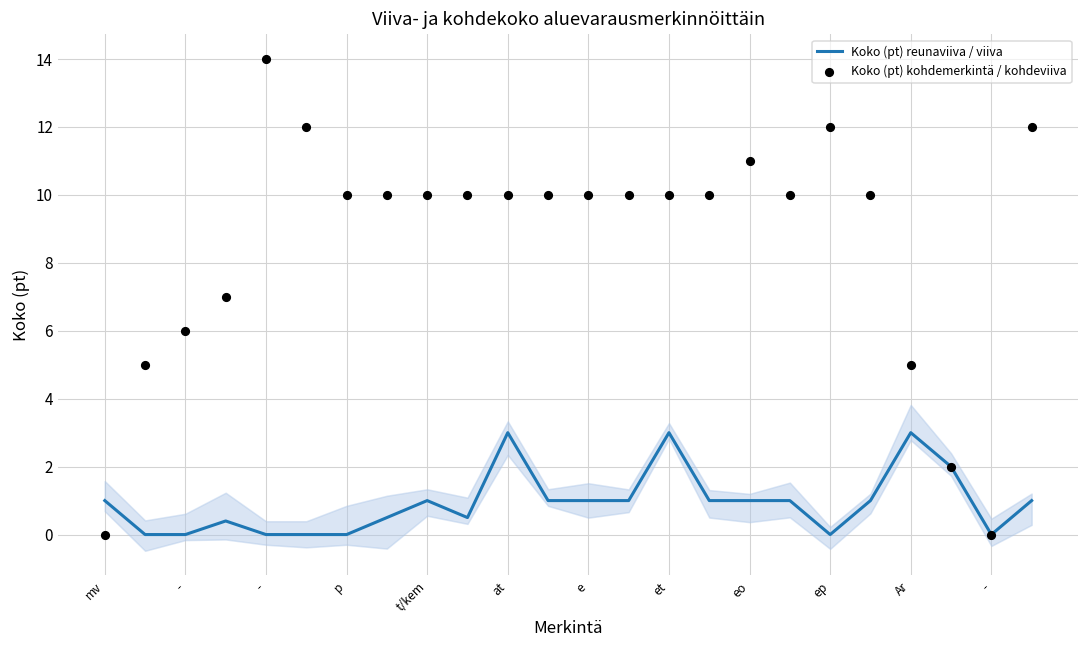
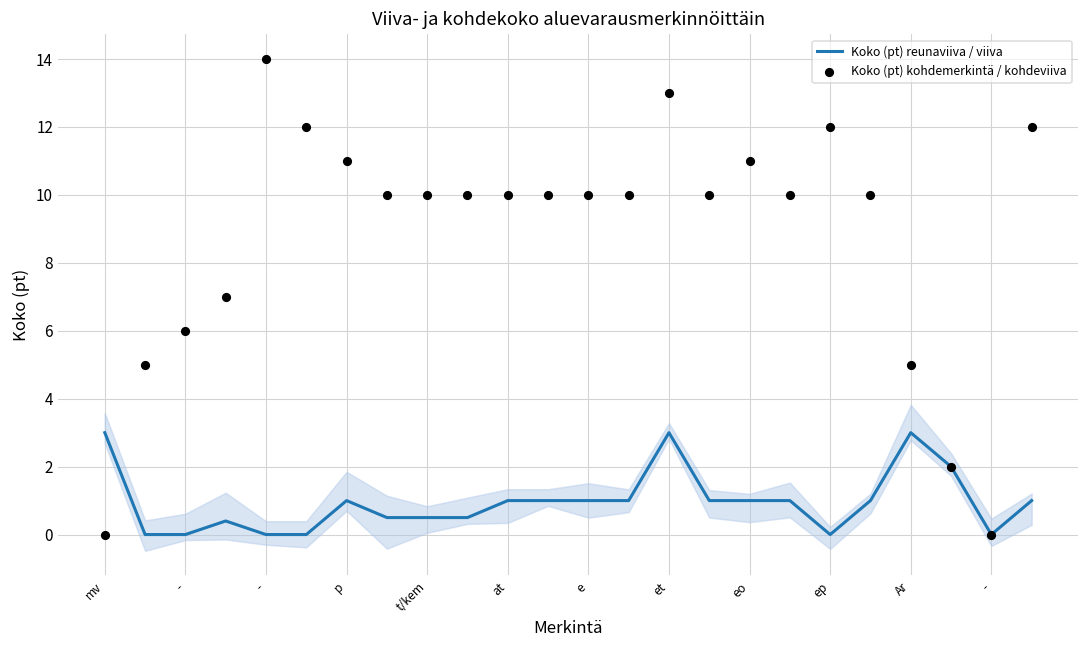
  {
    "Koko (pt) reunaviiva / viiva": {
-     "mv": 1,
-     "p": 0,
-     "t/kem": 1.0,
-     "at": 3,
+     "mv": 3,
+     "p": 1,
+     "t/kem": 0.5,
+     "at": 1,
      "e": 1.0,
      "et": 3.0,
      "eo": 1.0,
      "ep": 0.0,
      "Ar": 3.0
    },
    "Koko (pt) kohdemerkintä / kohdeviiva": {
-     "p": 10,
-     "et": 10
+     "p": 11,
+     "et": 13
    }
  }
